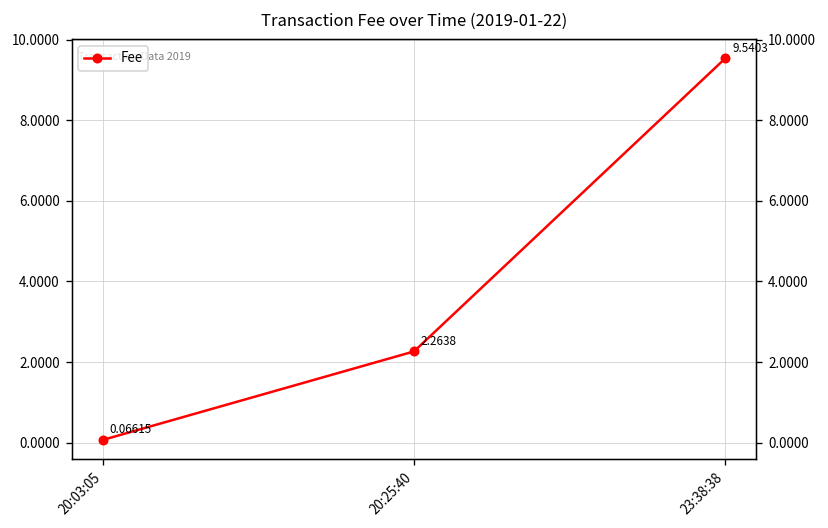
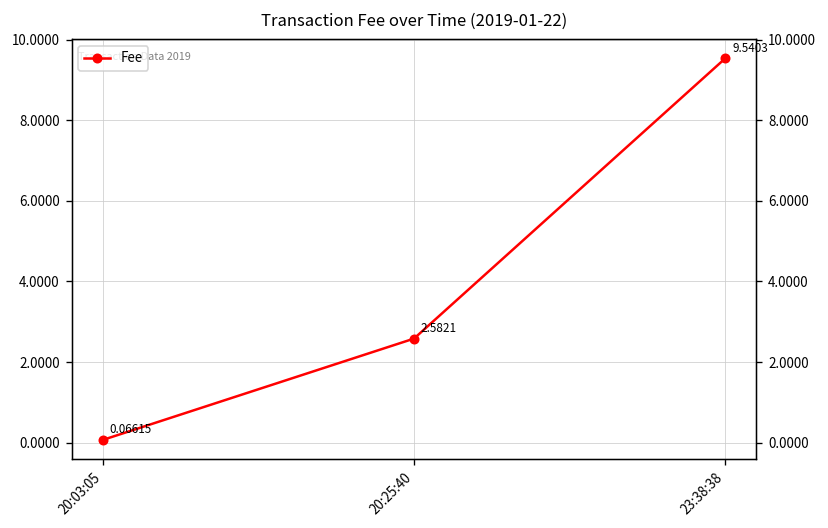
  {
    "20:03:05": 0.06615,
-   "20:25:40": 2.2638,
+   "20:25:40": 2.5821,
    "23:38:38": 9.5403
  }
